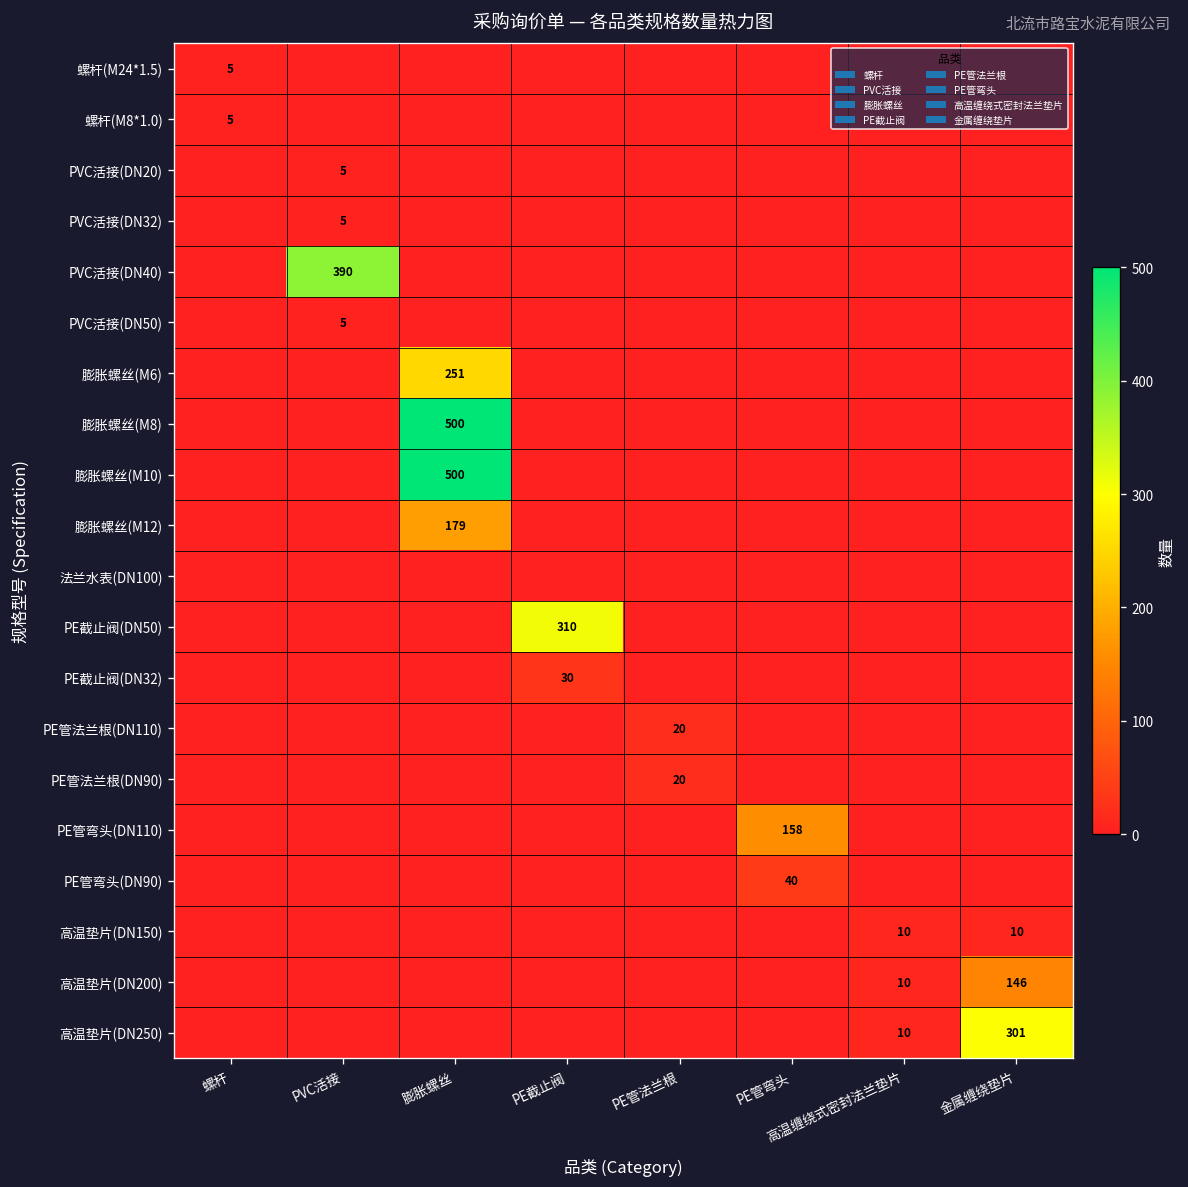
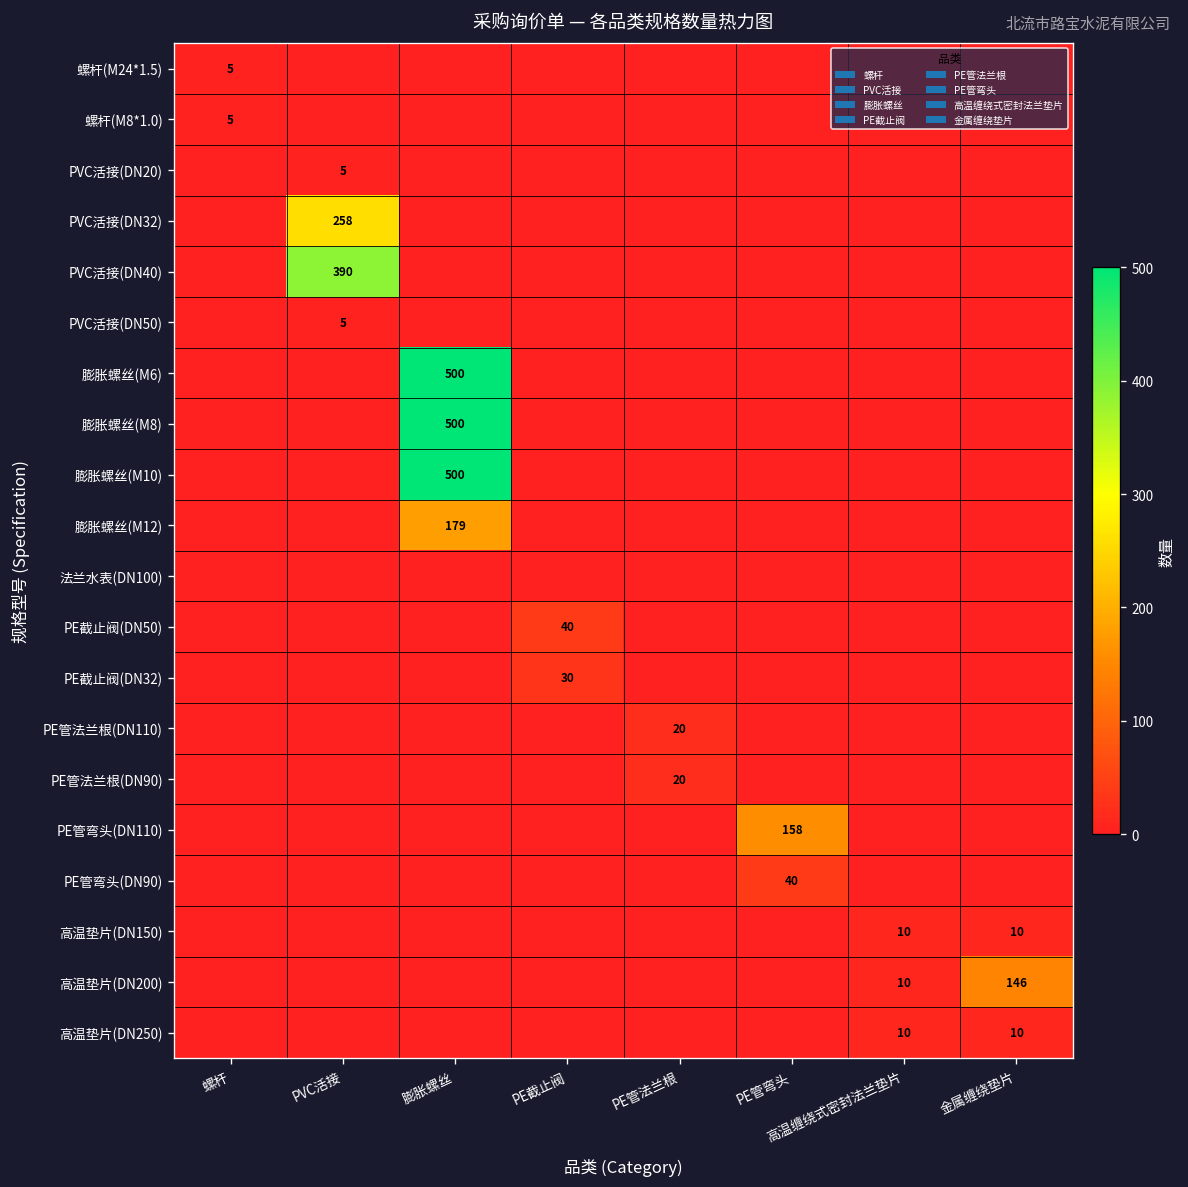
  {
    "螺杆(M24*1.5)": {
      "螺杆": 5
    },
    "螺杆(M8*1.0)": {
      "螺杆": 5
    },
    "PVC活接(DN20)": {
      "PVC活接": 5
    },
    "PVC活接(DN32)": {
-     "PVC活接": 5
+     "PVC活接": 258
    },
    "PVC活接(DN40)": {
      "PVC活接": 390
    },
    "PVC活接(DN50)": {
      "PVC活接": 5
    },
    "膨胀螺丝(M6)": {
-     "膨胀螺丝": 251
+     "膨胀螺丝": 500
    },
    "膨胀螺丝(M8)": {
      "膨胀螺丝": 500
    },
    "膨胀螺丝(M10)": {
      "膨胀螺丝": 500
    },
    "膨胀螺丝(M12)": {
      "膨胀螺丝": 179
    },
    "PE截止阀(DN50)": {
-     "PE截止阀": 310
+     "PE截止阀": 40
    },
    "PE截止阀(DN32)": {
      "PE截止阀": 30
    },
    "PE管法兰根(DN110)": {
      "PE管法兰根": 20
    },
    "PE管法兰根(DN90)": {
      "PE管法兰根": 20
    },
    "PE管弯头(DN110)": {
      "PE管弯头": 158
    },
    "PE管弯头(DN90)": {
      "PE管弯头": 40
    },
    "高温垫片(DN150)": {
      "高温缠绕式密封法兰垫片": 10,
      "金属缠绕垫片": 10
    },
    "高温垫片(DN200)": {
      "高温缠绕式密封法兰垫片": 10,
      "金属缠绕垫片": 146
    },
    "高温垫片(DN250)": {
      "高温缠绕式密封法兰垫片": 10,
-     "金属缠绕垫片": 301
+     "金属缠绕垫片": 10
    }
  }
